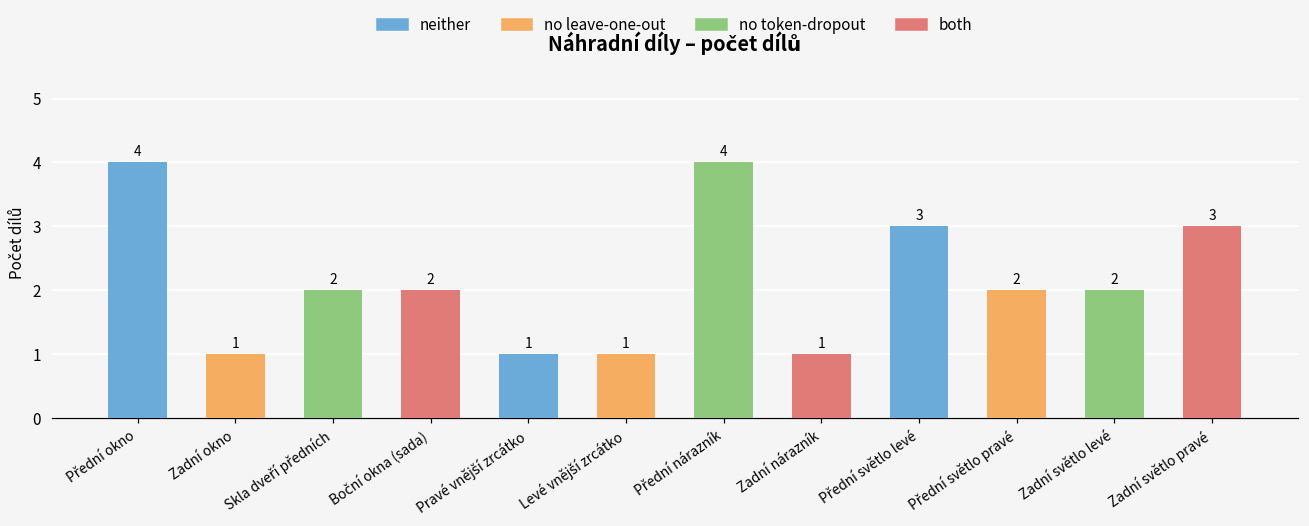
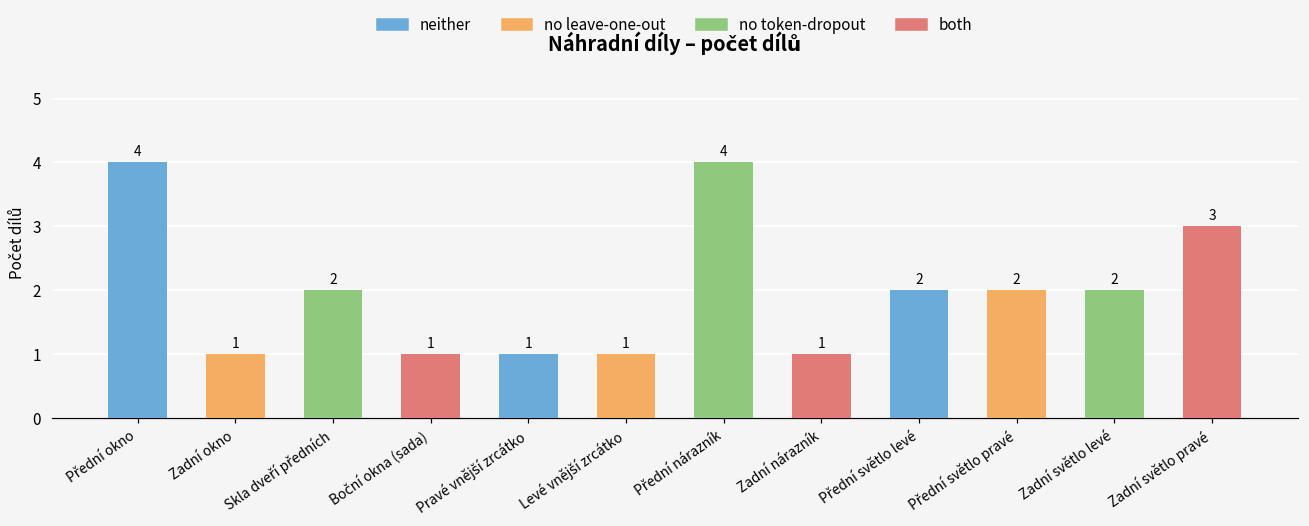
  {
    "Přední okno": 4,
    "Zadní okno": 1,
    "Skla dveří předních": 2,
-   "Boční okna (sada)": 2,
+   "Boční okna (sada)": 1,
    "Pravé vnější zrcátko": 1,
    "Levé vnější zrcátko": 1,
    "Přední nárazník": 4,
    "Zadní nárazník": 1,
-   "Přední světlo levé": 3,
+   "Přední světlo levé": 2,
    "Přední světlo pravé": 2,
    "Zadní světlo levé": 2,
    "Zadní světlo pravé": 3
  }
